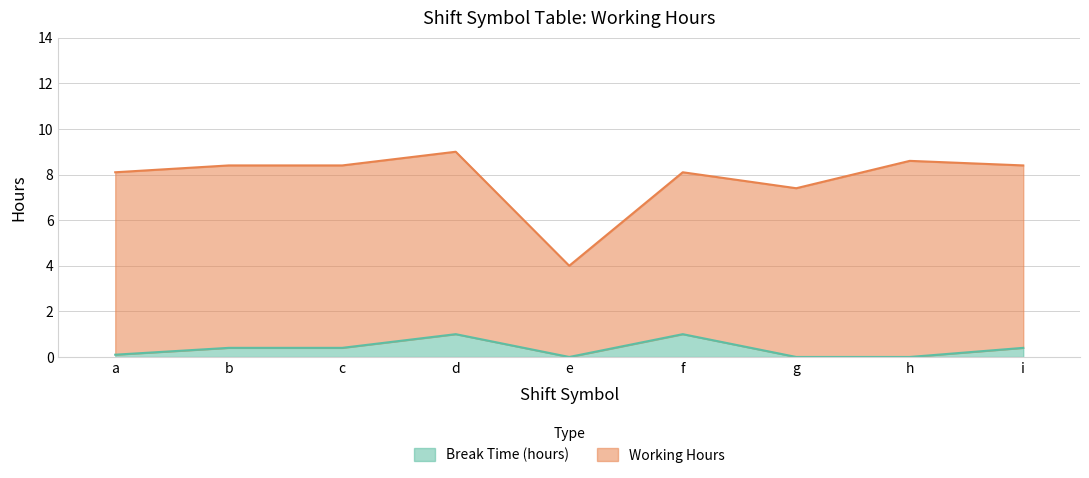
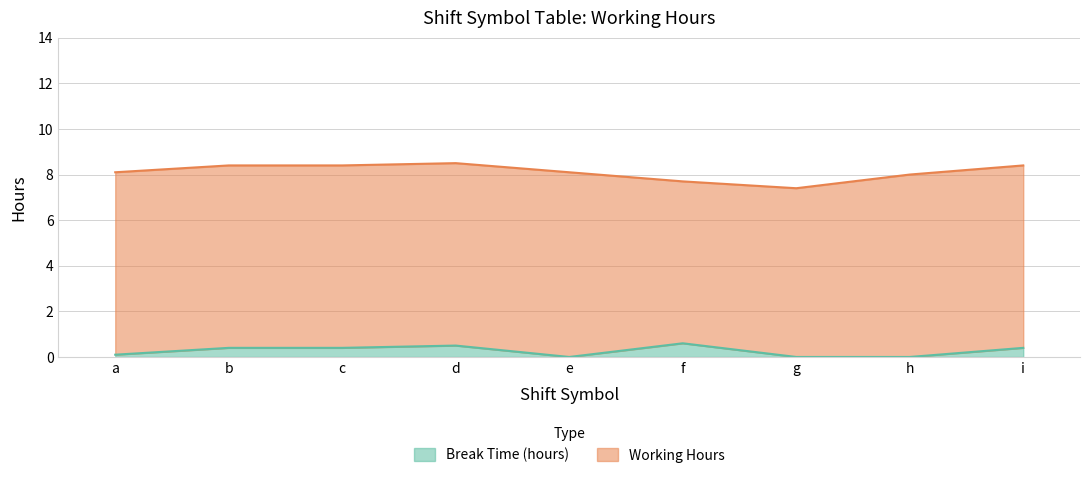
  {
    "Break Time (hours)": {
      "a": 0.1,
      "b": 0.4,
      "c": 0.4,
-     "d": 1.0,
+     "d": 0.5,
      "e": 0.0,
-     "f": 1.0,
+     "f": 0.6,
      "g": 0.0,
      "h": 0.0,
      "i": 0.4
    },
    "Working Hours": {
      "a": 8.0,
      "b": 8.0,
      "c": 8.0,
      "d": 8.0,
-     "e": 4.0,
+     "e": 8.1,
      "f": 7.1,
      "g": 7.4,
-     "h": 8.6,
+     "h": 8.0,
      "i": 8.0
    }
  }
